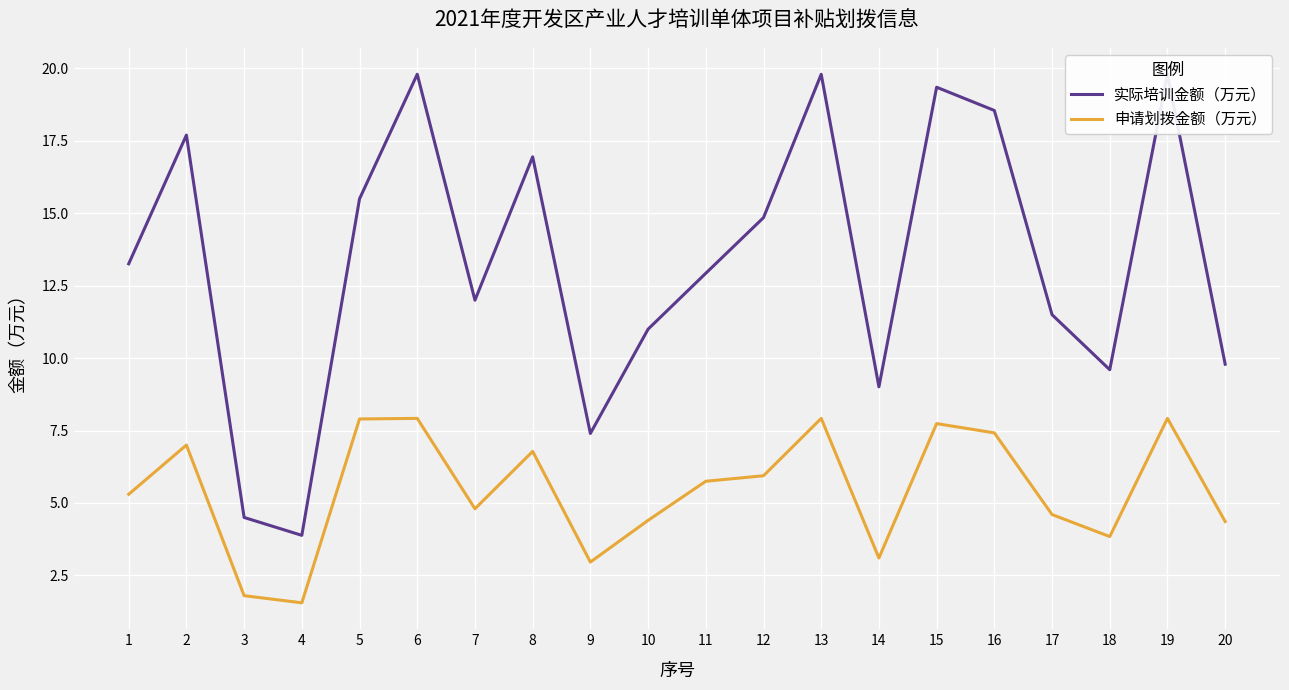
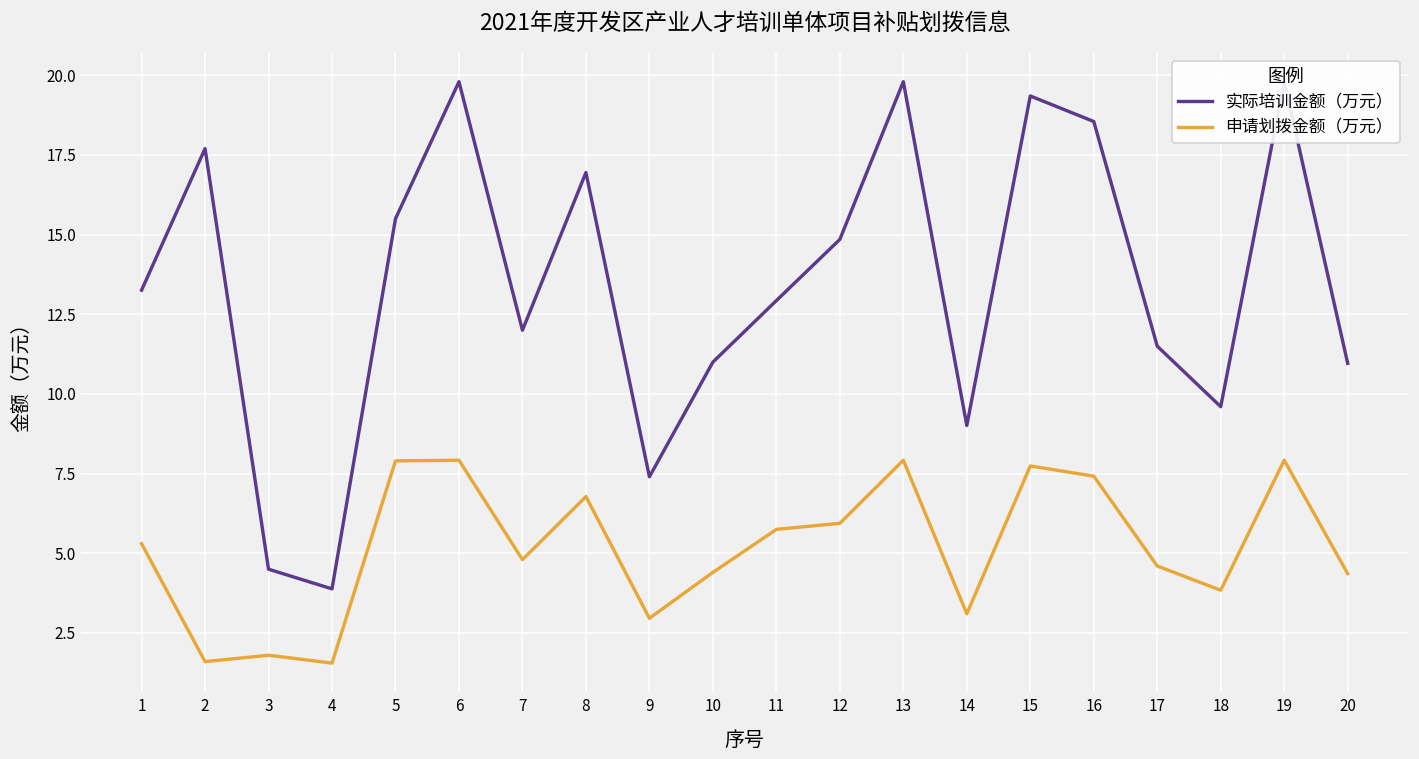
  {
    "实际培训金额（万元）": {
      "1": 13.3,
      "2": 17.7,
      "3": 4.5,
      "4": 3.9,
      "5": 15.5,
      "6": 19.8,
      "7": 12.0,
      "8": 17.0,
      "9": 7.4,
      "10": 11.0,
      "11": 12.9,
      "12": 14.9,
      "13": 19.8,
      "14": 9.0,
      "15": 19.4,
      "16": 18.6,
      "17": 11.5,
      "18": 9.6,
-     "20": 9.8
+     "20": 11.0
    },
    "申请划拨金额（万元）": {
      "1": 5.3,
-     "2": 7.0,
+     "2": 1.6,
      "3": 1.8,
      "4": 1.6,
      "5": 7.9,
      "6": 7.9,
      "7": 4.8,
      "8": 6.8,
      "9": 3.0,
      "10": 4.4,
      "11": 5.8,
      "12": 5.9,
      "13": 7.9,
      "14": 3.1,
      "15": 7.7,
      "16": 7.4,
      "17": 4.6,
      "18": 3.8,
      "19": 7.9,
      "20": 4.4
    }
  }
